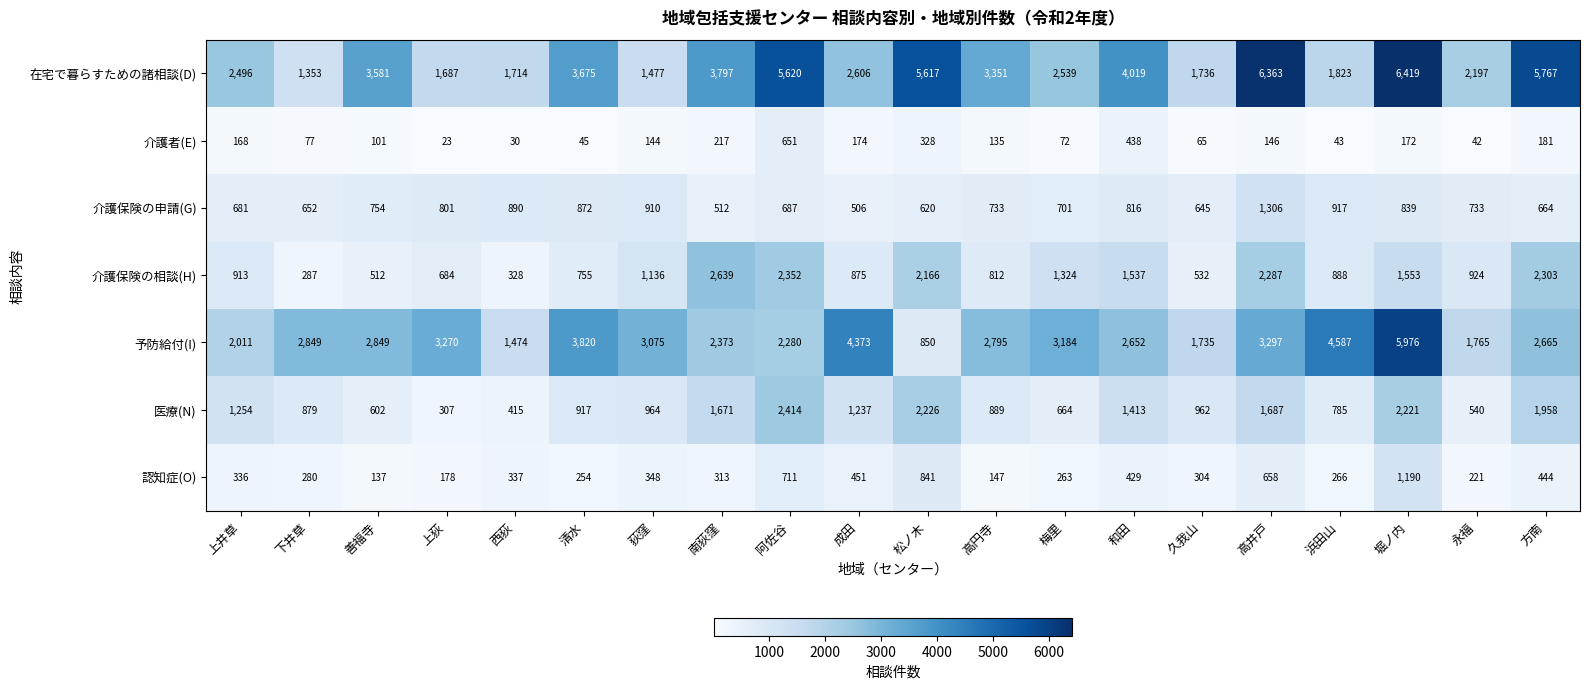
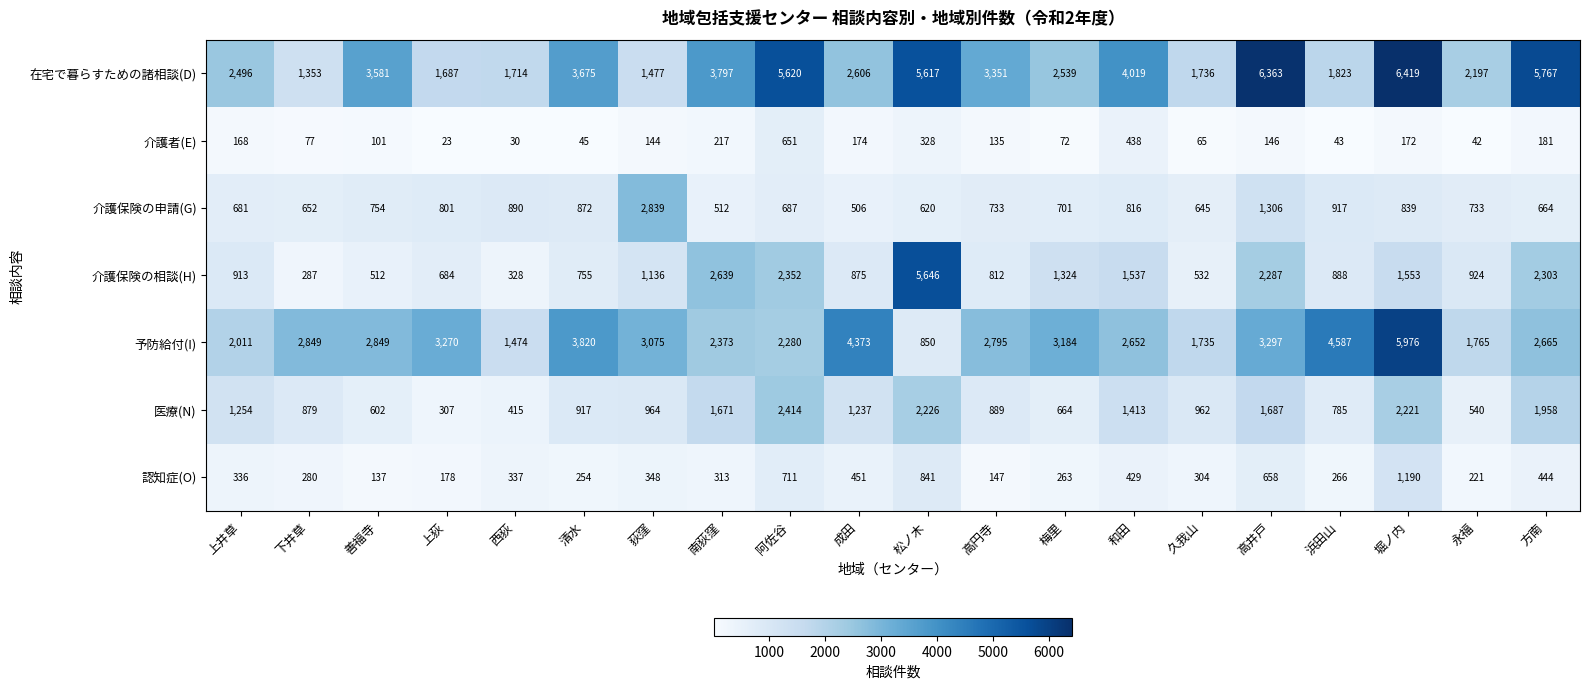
  {
    "在宅で暮らすための諸相談(D)": {
      "上井草": "2,496",
      "下井草": "1,353",
      "善福寺": "3,581",
      "上荻": "1,687",
      "西荻": "1,714",
      "清水": "3,675",
      "荻窪": "1,477",
      "南荻窪": "3,797",
      "阿佐谷": "5,620",
      "成田": "2,606",
      "松ノ木": "5,617",
      "高円寺": "3,351",
      "梅里": "2,539",
      "和田": "4,019",
      "久我山": "1,736",
      "高井戸": "6,363",
      "浜田山": "1,823",
      "堀ノ内": "6,419",
      "永福": "2,197",
      "方南": "5,767"
    },
    "介護者(E)": {
      "上井草": "168",
      "下井草": "77",
      "善福寺": "101",
      "上荻": "23",
      "西荻": "30",
      "清水": "45",
      "荻窪": "144",
      "南荻窪": "217",
      "阿佐谷": "651",
      "成田": "174",
      "松ノ木": "328",
      "高円寺": "135",
      "梅里": "72",
      "和田": "438",
      "久我山": "65",
      "高井戸": "146",
      "浜田山": "43",
      "堀ノ内": "172",
      "永福": "42",
      "方南": "181"
    },
    "介護保険の申請(G)": {
      "上井草": "681",
      "下井草": "652",
      "善福寺": "754",
      "上荻": "801",
      "西荻": "890",
      "清水": "872",
-     "荻窪": "910",
+     "荻窪": "2,839",
      "南荻窪": "512",
      "阿佐谷": "687",
      "成田": "506",
      "松ノ木": "620",
      "高円寺": "733",
      "梅里": "701",
      "和田": "816",
      "久我山": "645",
      "高井戸": "1,306",
      "浜田山": "917",
      "堀ノ内": "839",
      "永福": "733",
      "方南": "664"
    },
    "介護保険の相談(H)": {
      "上井草": "913",
      "下井草": "287",
      "善福寺": "512",
      "上荻": "684",
      "西荻": "328",
      "清水": "755",
      "荻窪": "1,136",
      "南荻窪": "2,639",
      "阿佐谷": "2,352",
      "成田": "875",
-     "松ノ木": "2,166",
+     "松ノ木": "5,646",
      "高円寺": "812",
      "梅里": "1,324",
      "和田": "1,537",
      "久我山": "532",
      "高井戸": "2,287",
      "浜田山": "888",
      "堀ノ内": "1,553",
      "永福": "924",
      "方南": "2,303"
    },
    "予防給付(I)": {
      "上井草": "2,011",
      "下井草": "2,849",
      "善福寺": "2,849",
      "上荻": "3,270",
      "西荻": "1,474",
      "清水": "3,820",
      "荻窪": "3,075",
      "南荻窪": "2,373",
      "阿佐谷": "2,280",
      "成田": "4,373",
      "松ノ木": "850",
      "高円寺": "2,795",
      "梅里": "3,184",
      "和田": "2,652",
      "久我山": "1,735",
      "高井戸": "3,297",
      "浜田山": "4,587",
      "堀ノ内": "5,976",
      "永福": "1,765",
      "方南": "2,665"
    },
    "医療(N)": {
      "上井草": "1,254",
      "下井草": "879",
      "善福寺": "602",
      "上荻": "307",
      "西荻": "415",
      "清水": "917",
      "荻窪": "964",
      "南荻窪": "1,671",
      "阿佐谷": "2,414",
      "成田": "1,237",
      "松ノ木": "2,226",
      "高円寺": "889",
      "梅里": "664",
      "和田": "1,413",
      "久我山": "962",
      "高井戸": "1,687",
      "浜田山": "785",
      "堀ノ内": "2,221",
      "永福": "540",
      "方南": "1,958"
    },
    "認知症(O)": {
      "上井草": "336",
      "下井草": "280",
      "善福寺": "137",
      "上荻": "178",
      "西荻": "337",
      "清水": "254",
      "荻窪": "348",
      "南荻窪": "313",
      "阿佐谷": "711",
      "成田": "451",
      "松ノ木": "841",
      "高円寺": "147",
      "梅里": "263",
      "和田": "429",
      "久我山": "304",
      "高井戸": "658",
      "浜田山": "266",
      "堀ノ内": "1,190",
      "永福": "221",
      "方南": "444"
    }
  }
